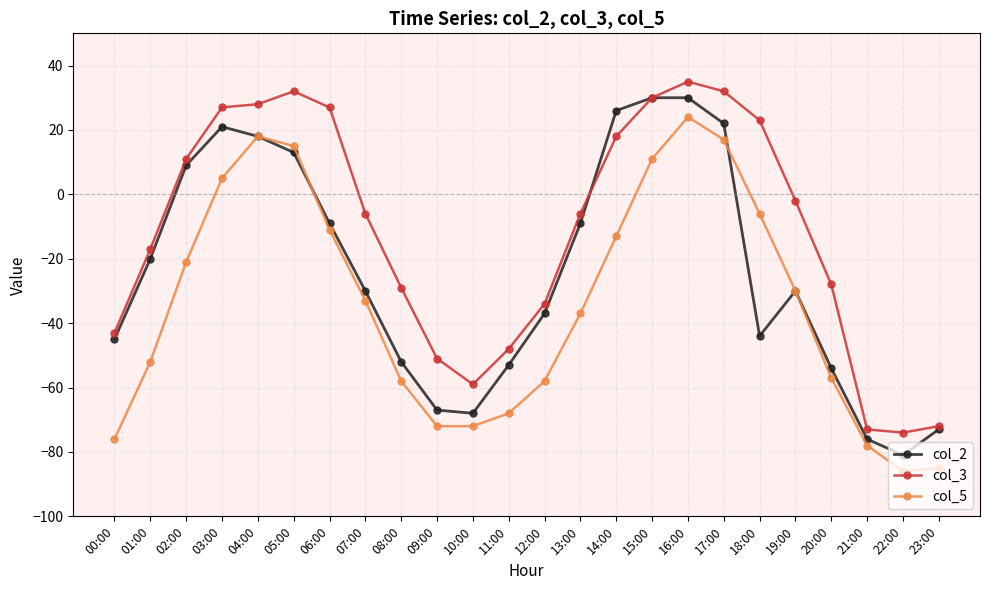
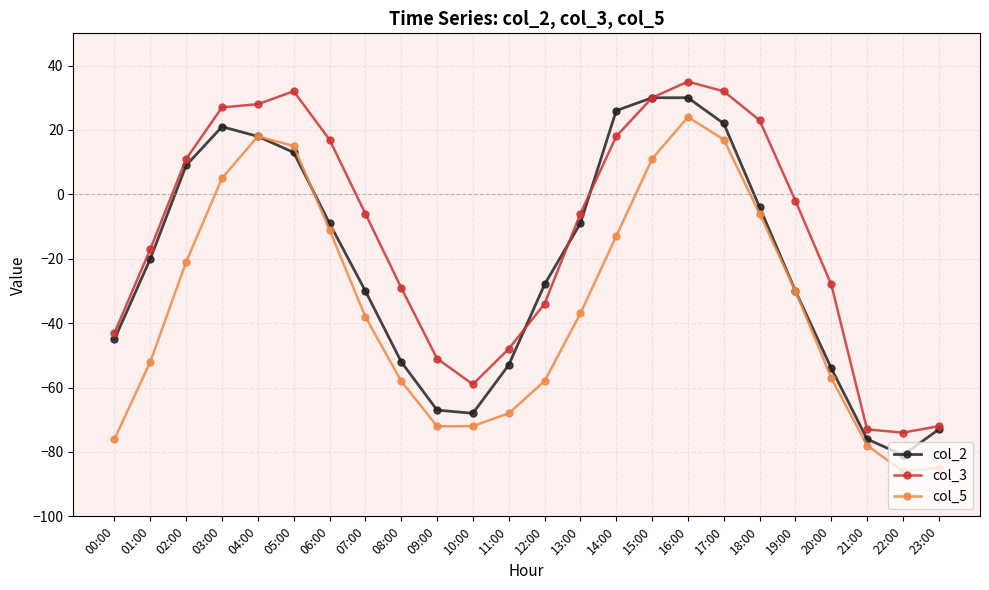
  {
    "col_2": {
      "00:00": -45,
      "01:00": -20,
      "02:00": 9,
      "03:00": 21,
      "05:00": 13,
      "06:00": -9,
      "07:00": -30,
      "08:00": -52,
      "09:00": -67,
      "10:00": -68,
      "11:00": -53,
-     "12:00": -37,
+     "12:00": -28,
      "13:00": -9,
      "14:00": 26,
      "16:00": 30,
      "17:00": 22,
-     "18:00": -44,
+     "18:00": -4,
      "20:00": -54,
      "21:00": -76,
      "23:00": -73
    },
    "col_3": {
      "00:00": -43,
      "01:00": -17,
      "02:00": 11,
      "03:00": 27,
      "04:00": 28,
      "05:00": 32,
-     "06:00": 27,
+     "06:00": 17,
      "07:00": -6,
      "08:00": -29,
      "09:00": -51,
      "10:00": -59,
      "11:00": -48,
      "12:00": -34,
      "13:00": -6,
      "14:00": 18,
      "16:00": 35,
      "17:00": 32,
      "18:00": 23,
      "19:00": -2,
      "20:00": -28,
      "21:00": -73,
      "22:00": -74,
      "23:00": -72
    },
    "col_5": {
      "00:00": -76,
      "01:00": -52,
      "02:00": -21,
      "03:00": 5,
      "05:00": 15,
      "06:00": -11,
-     "07:00": -33,
+     "07:00": -38,
      "08:00": -58,
      "09:00": -72,
      "10:00": -72,
      "11:00": -68,
      "12:00": -58,
      "13:00": -37,
      "14:00": -13,
      "15:00": 11,
      "16:00": 24,
      "17:00": 17,
      "18:00": -6,
      "20:00": -57,
      "21:00": -78
    }
  }
